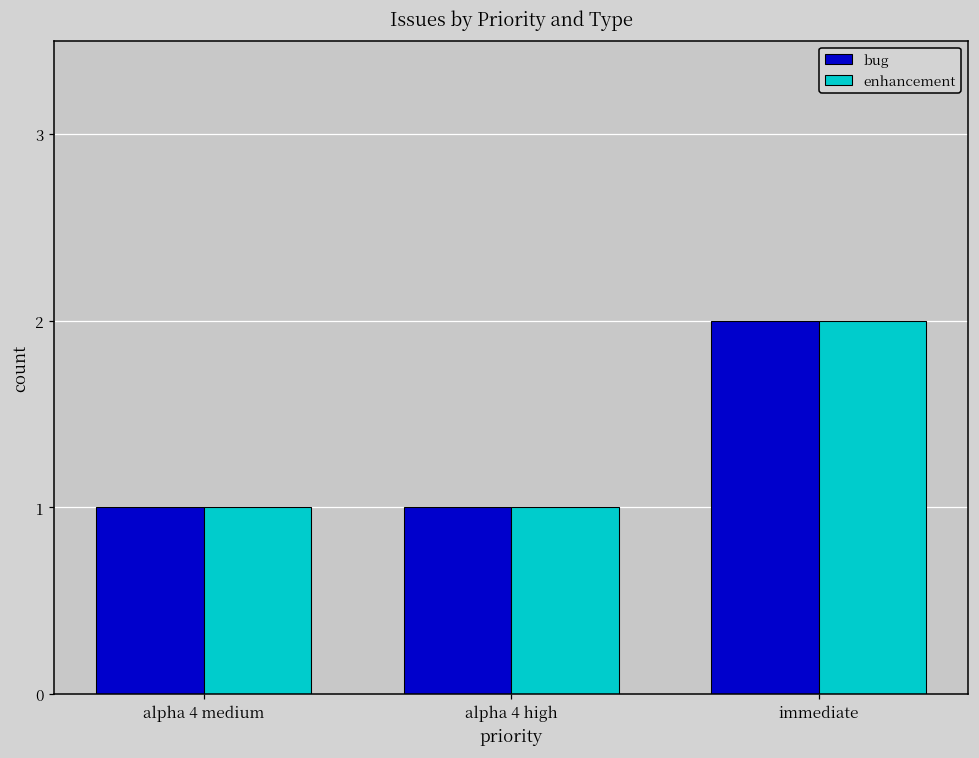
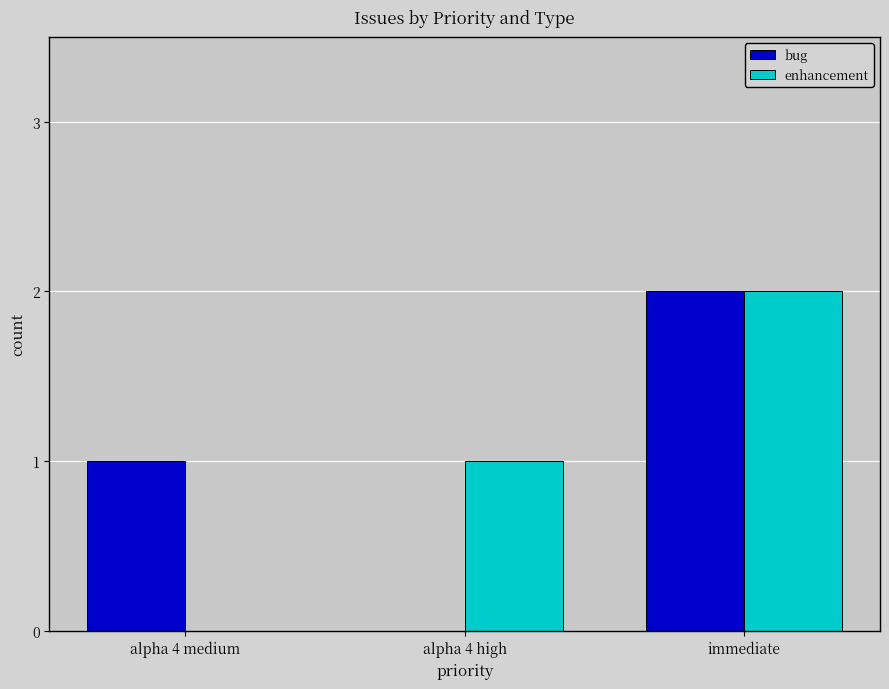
  {
    "bug": {
      "alpha 4 medium": 1,
-     "alpha 4 high": 1,
+     "alpha 4 high": 0,
      "immediate": 2
    },
    "enhancement": {
-     "alpha 4 medium": 1,
+     "alpha 4 medium": 0,
      "alpha 4 high": 1,
      "immediate": 2
    }
  }
